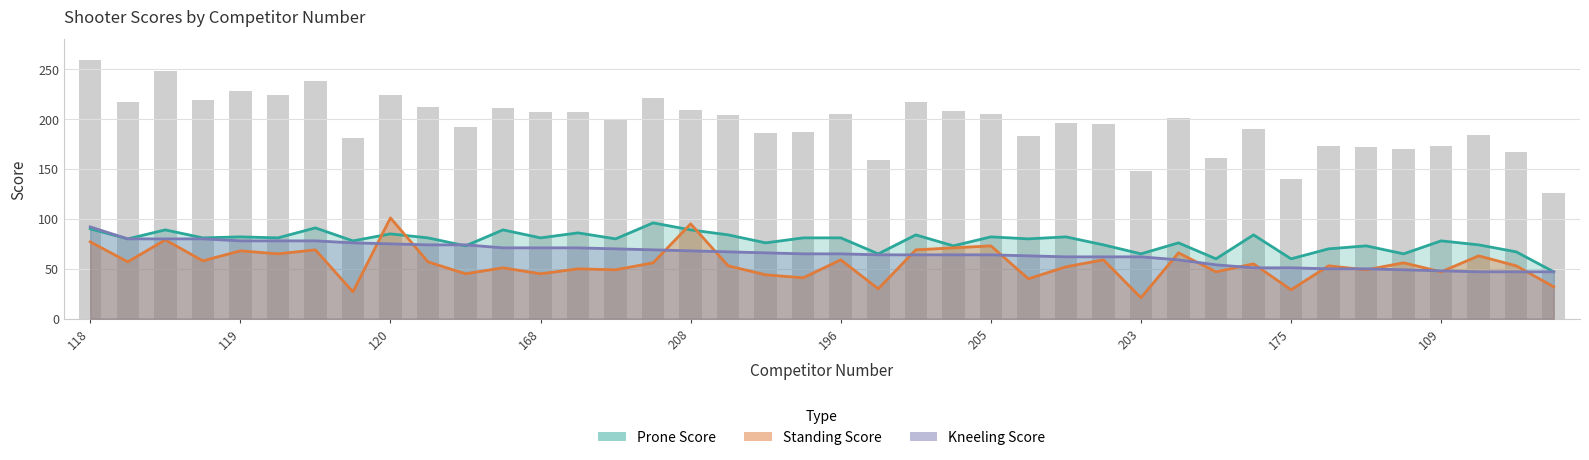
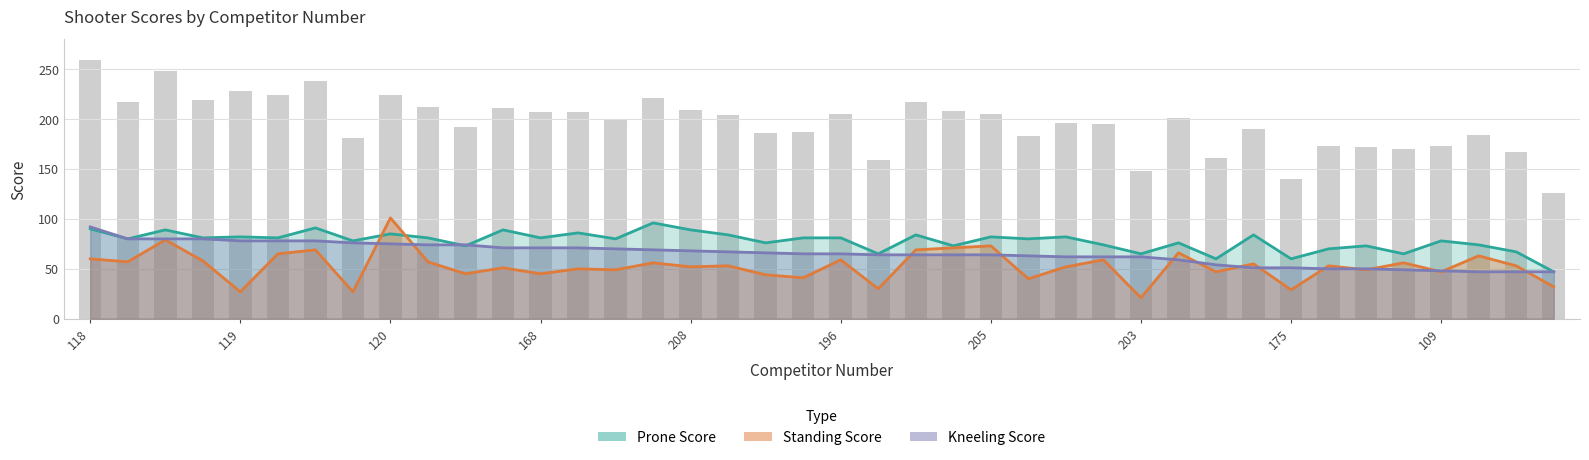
  {
    "Standing Score": {
-     "118": 80,
-     "119": 70,
+     "118": 60,
+     "119": 30,
      "120": 100,
      "168": 50,
-     "208": 100,
+     "208": 50,
      "196": 60,
      "205": 70,
      "203": 20,
      "175": 30
    }
  }
